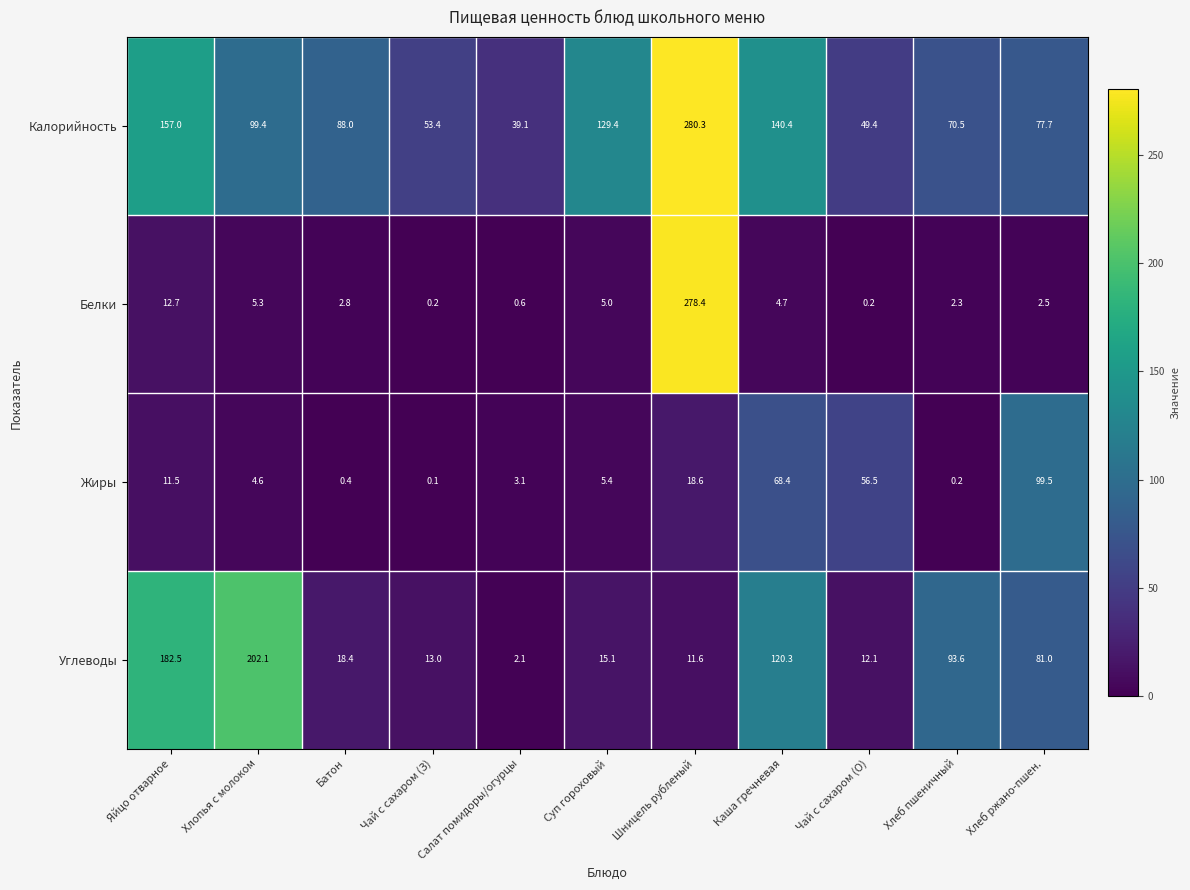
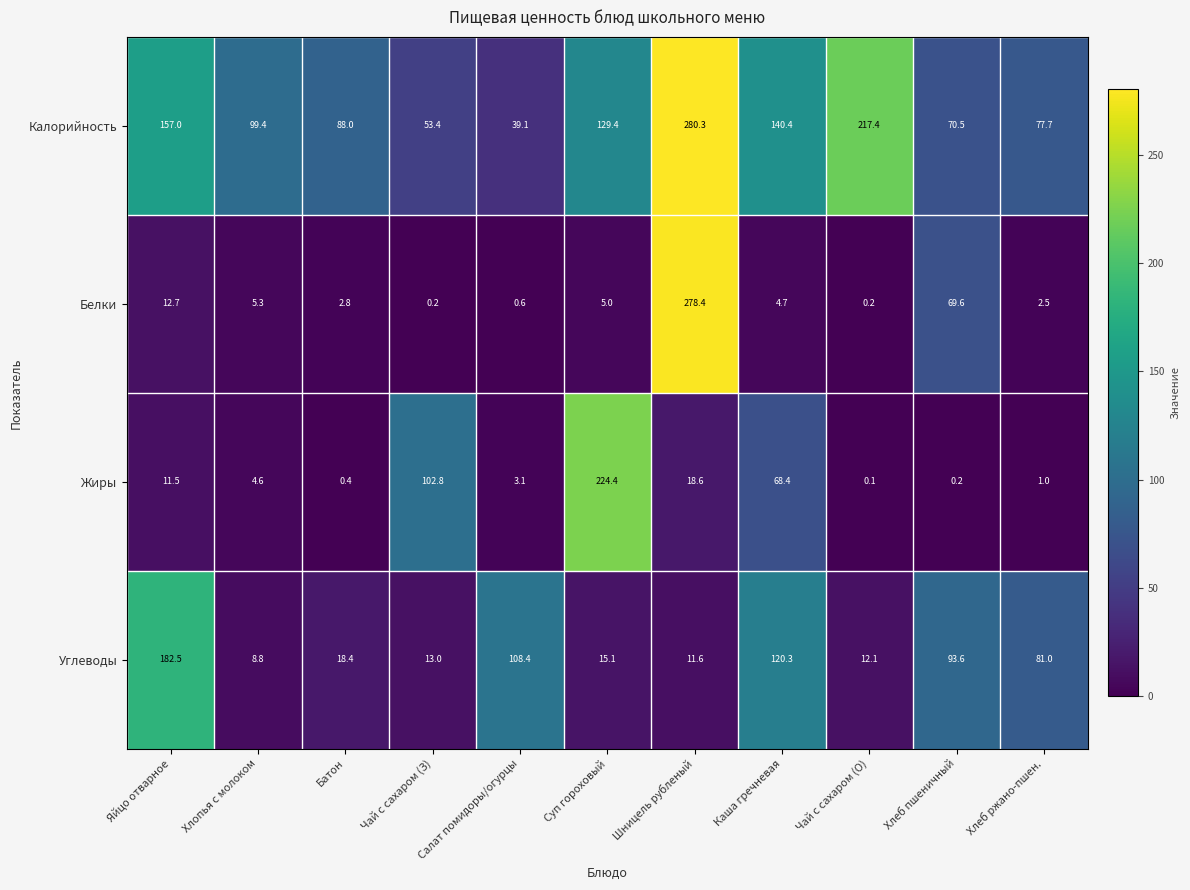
  {
    "Калорийность": {
      "Яйцо отварное": 157.0,
      "Хлопья с молоком": 99.4,
      "Батон": 88.0,
      "Чай с сахаром (З)": 53.4,
      "Салат помидоры/огурцы": 39.1,
      "Суп гороховый": 129.4,
      "Шницель рубленый": 280.3,
      "Каша гречневая": 140.4,
-     "Чай с сахаром (О)": 49.4,
+     "Чай с сахаром (О)": 217.4,
      "Хлеб пшеничный": 70.5,
      "Хлеб ржано-пшен.": 77.7
    },
    "Белки": {
      "Яйцо отварное": 12.7,
      "Хлопья с молоком": 5.3,
      "Батон": 2.8,
      "Чай с сахаром (З)": 0.2,
      "Салат помидоры/огурцы": 0.6,
      "Суп гороховый": 5.0,
      "Шницель рубленый": 278.4,
      "Каша гречневая": 4.7,
      "Чай с сахаром (О)": 0.2,
-     "Хлеб пшеничный": 2.3,
+     "Хлеб пшеничный": 69.6,
      "Хлеб ржано-пшен.": 2.5
    },
    "Жиры": {
      "Яйцо отварное": 11.5,
      "Хлопья с молоком": 4.6,
      "Батон": 0.4,
-     "Чай с сахаром (З)": 0.1,
+     "Чай с сахаром (З)": 102.8,
      "Салат помидоры/огурцы": 3.1,
-     "Суп гороховый": 5.4,
+     "Суп гороховый": 224.4,
      "Шницель рубленый": 18.6,
      "Каша гречневая": 68.4,
-     "Чай с сахаром (О)": 56.5,
+     "Чай с сахаром (О)": 0.1,
      "Хлеб пшеничный": 0.2,
-     "Хлеб ржано-пшен.": 99.5
+     "Хлеб ржано-пшен.": 1.0
    },
    "Углеводы": {
      "Яйцо отварное": 182.5,
-     "Хлопья с молоком": 202.1,
+     "Хлопья с молоком": 8.8,
      "Батон": 18.4,
      "Чай с сахаром (З)": 13.0,
-     "Салат помидоры/огурцы": 2.1,
+     "Салат помидоры/огурцы": 108.4,
      "Суп гороховый": 15.1,
      "Шницель рубленый": 11.6,
      "Каша гречневая": 120.3,
      "Чай с сахаром (О)": 12.1,
      "Хлеб пшеничный": 93.6,
      "Хлеб ржано-пшен.": 81.0
    }
  }
